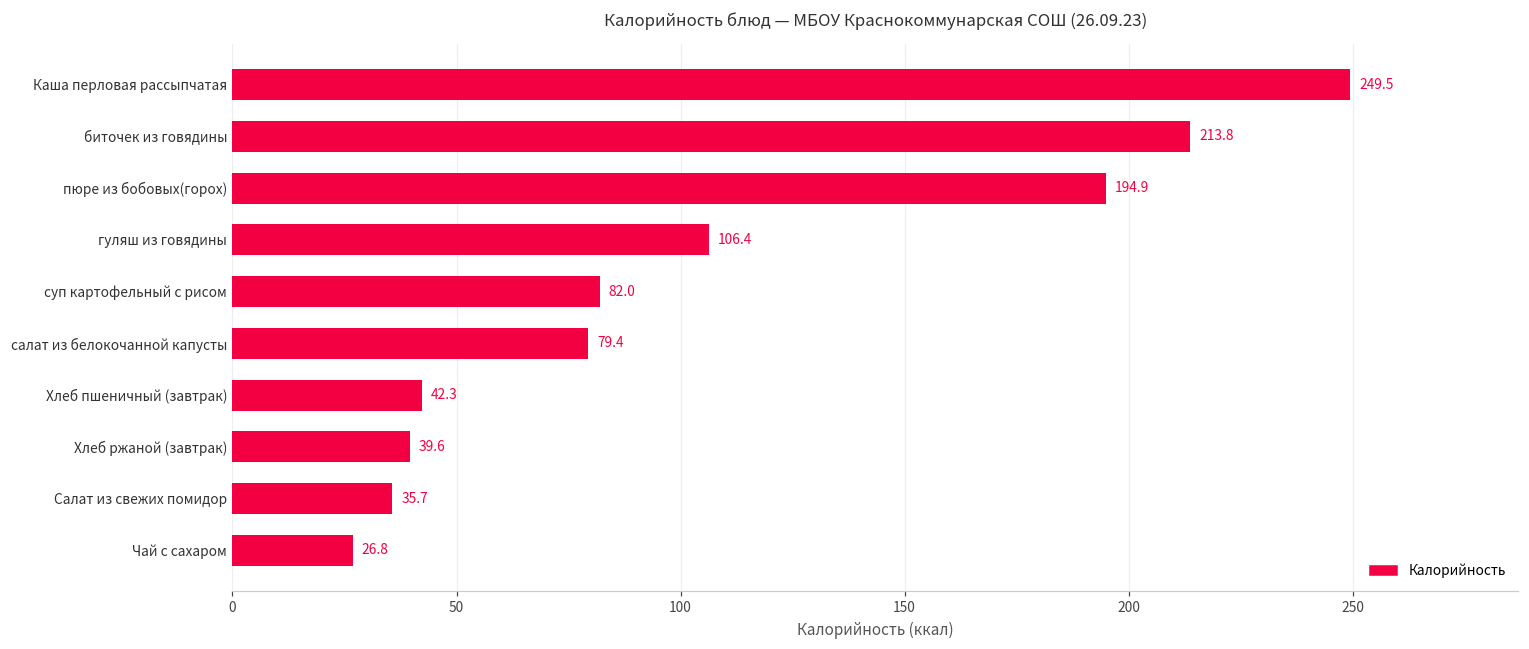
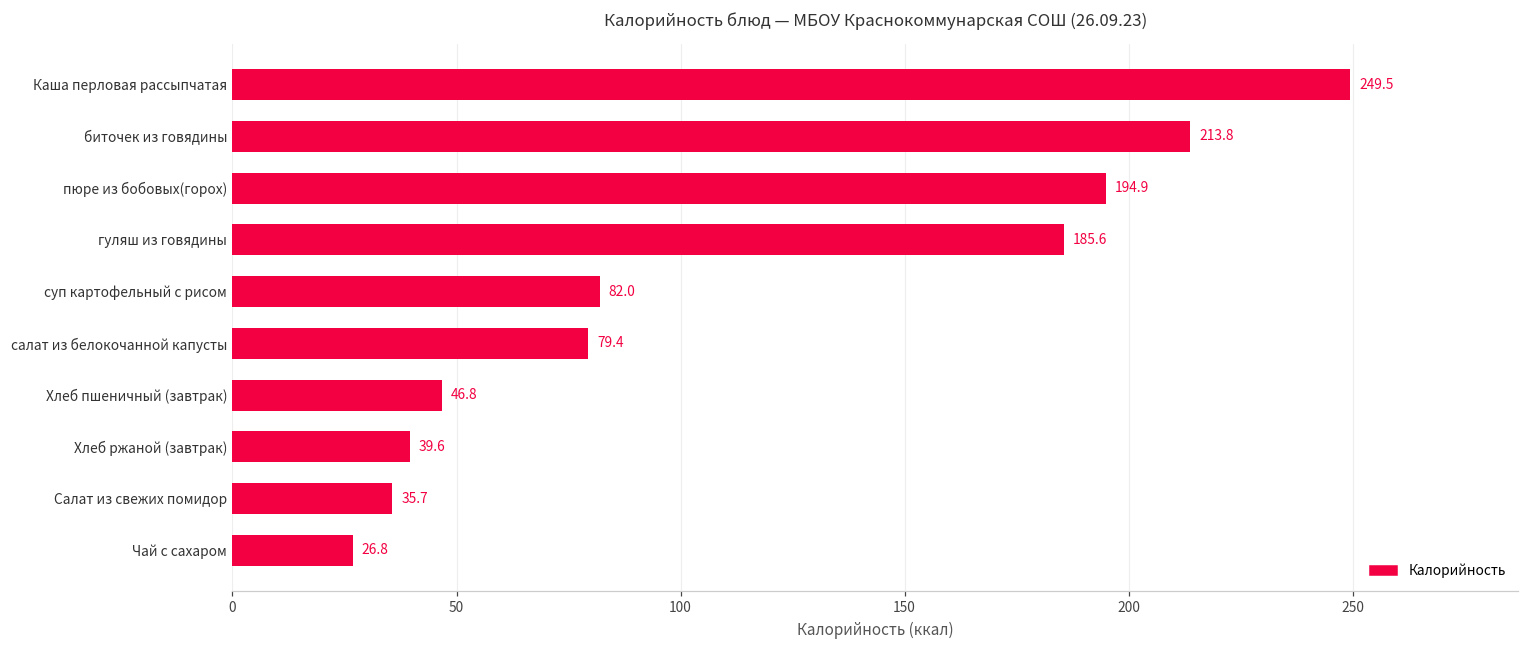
  {
    "Каша перловая рассыпчатая": 249.5,
    "биточек из говядины": 213.8,
    "пюре из бобовых(горох)": 194.9,
-   "гуляш из говядины": 106.4,
+   "гуляш из говядины": 185.6,
    "суп картофельный с рисом": 82.0,
    "салат из белокочанной капусты": 79.4,
-   "Хлеб пшеничный (завтрак)": 42.3,
+   "Хлеб пшеничный (завтрак)": 46.8,
    "Хлеб ржаной (завтрак)": 39.6,
    "Салат из свежих помидор": 35.7,
    "Чай с сахаром": 26.8
  }
